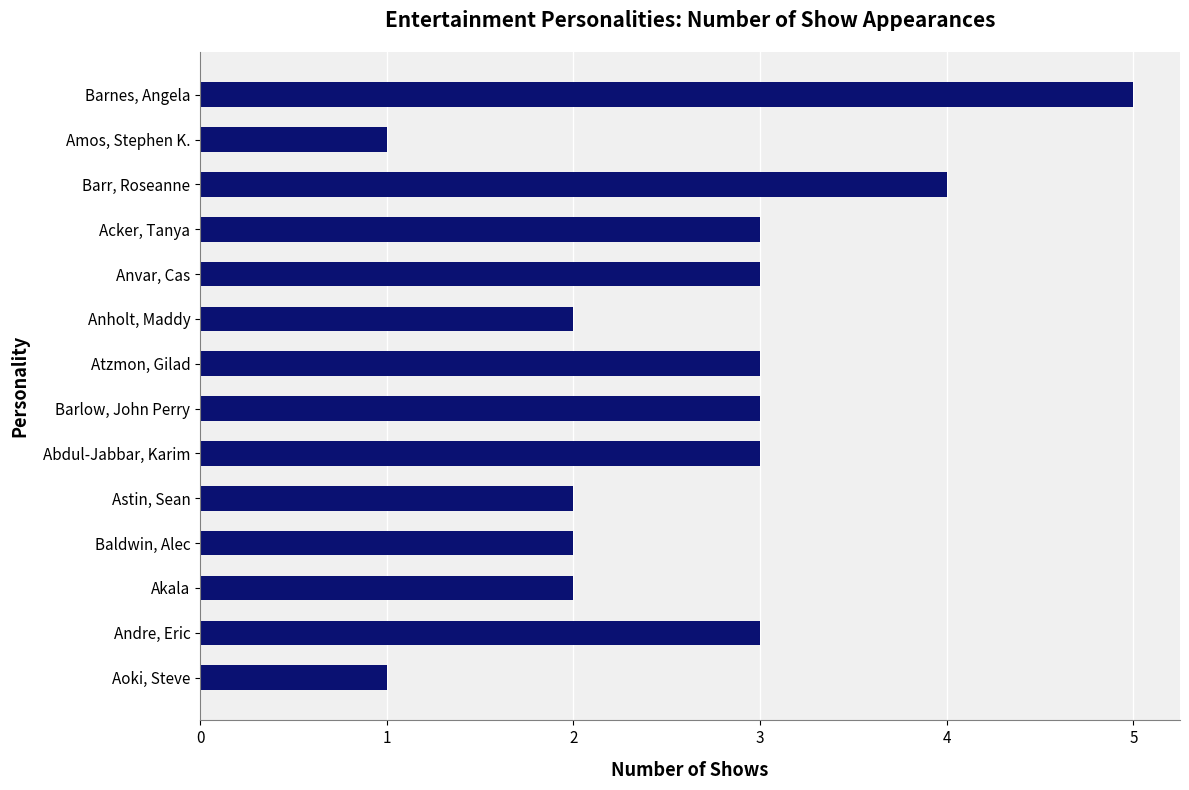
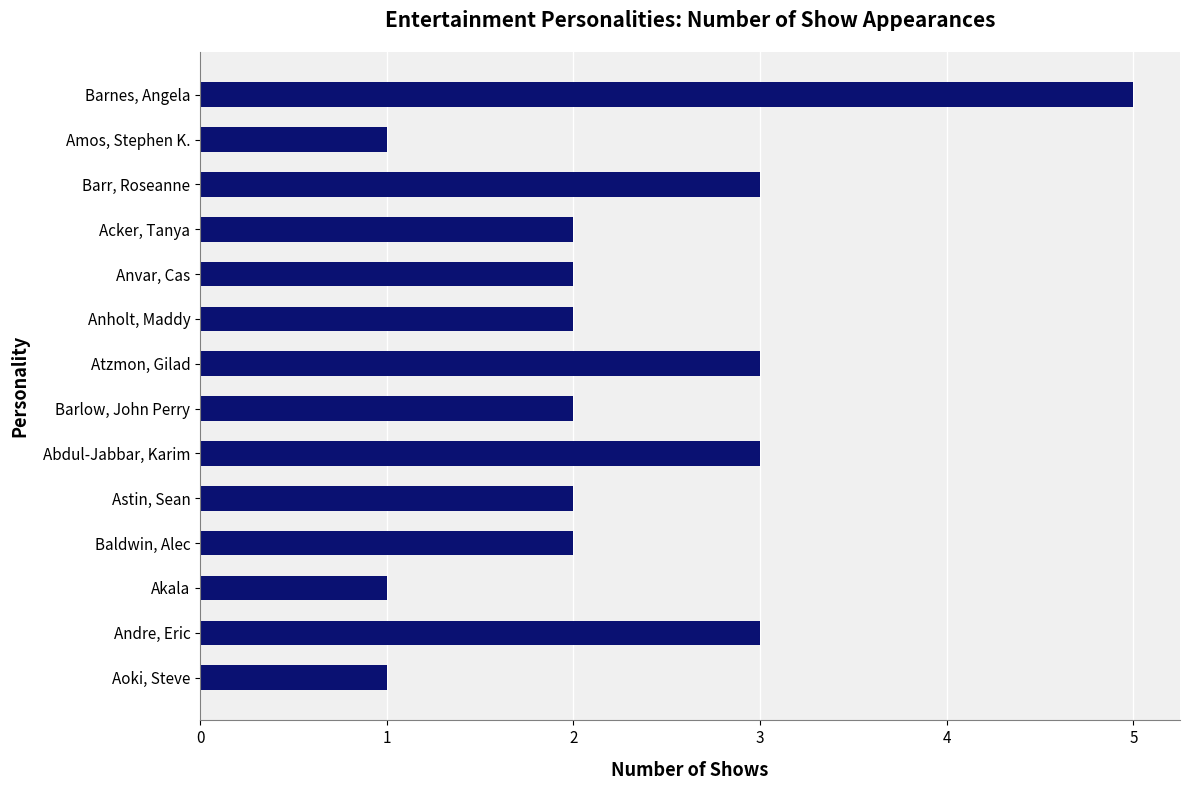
  {
    "Barnes, Angela": 5,
    "Amos, Stephen K.": 1,
-   "Barr, Roseanne": 4,
-   "Acker, Tanya": 3,
-   "Anvar, Cas": 3,
+   "Barr, Roseanne": 3,
+   "Acker, Tanya": 2,
+   "Anvar, Cas": 2,
    "Anholt, Maddy": 2,
    "Atzmon, Gilad": 3,
-   "Barlow, John Perry": 3,
+   "Barlow, John Perry": 2,
    "Abdul-Jabbar, Karim": 3,
    "Astin, Sean": 2,
    "Baldwin, Alec": 2,
-   "Akala": 2,
+   "Akala": 1,
    "Andre, Eric": 3,
    "Aoki, Steve": 1
  }
